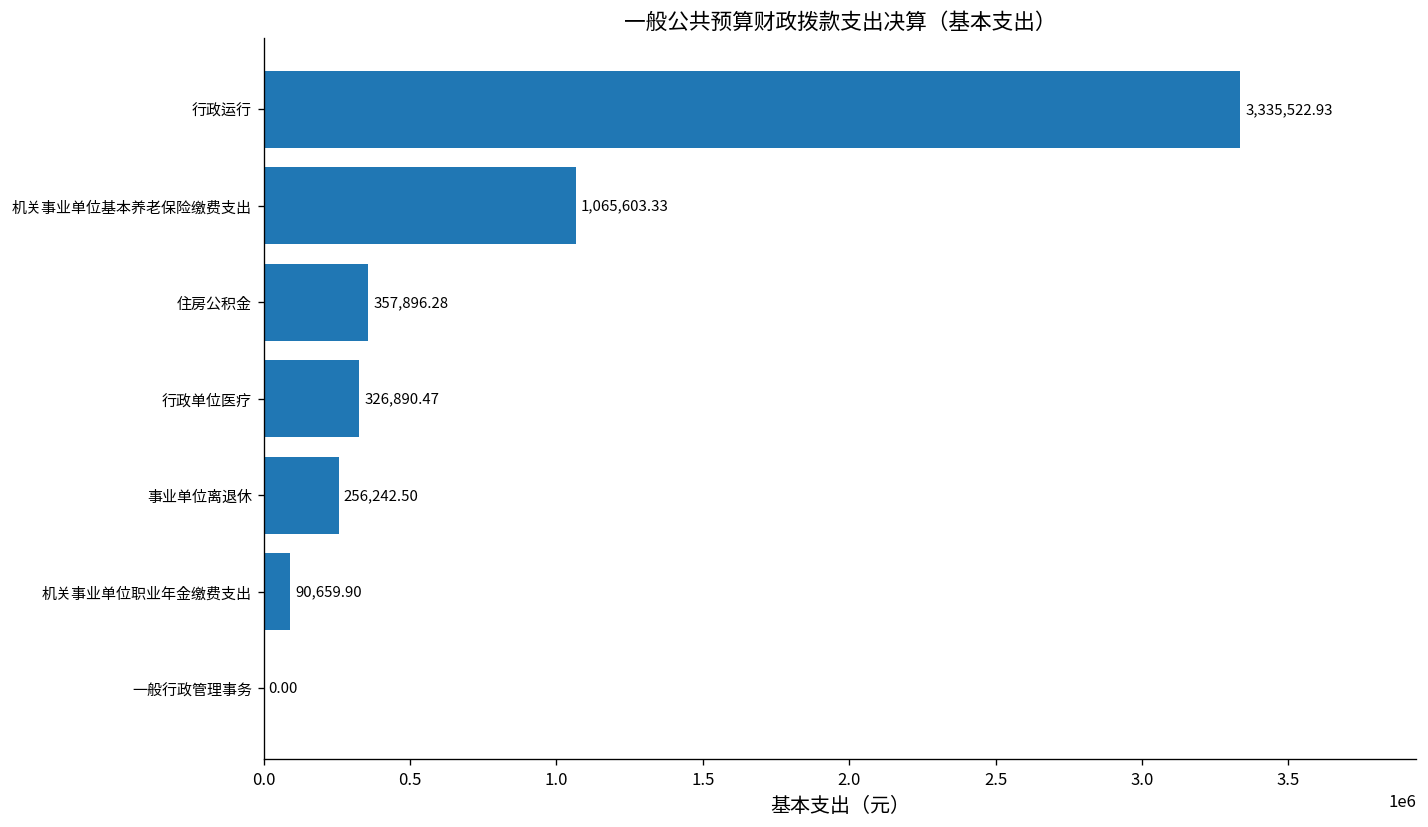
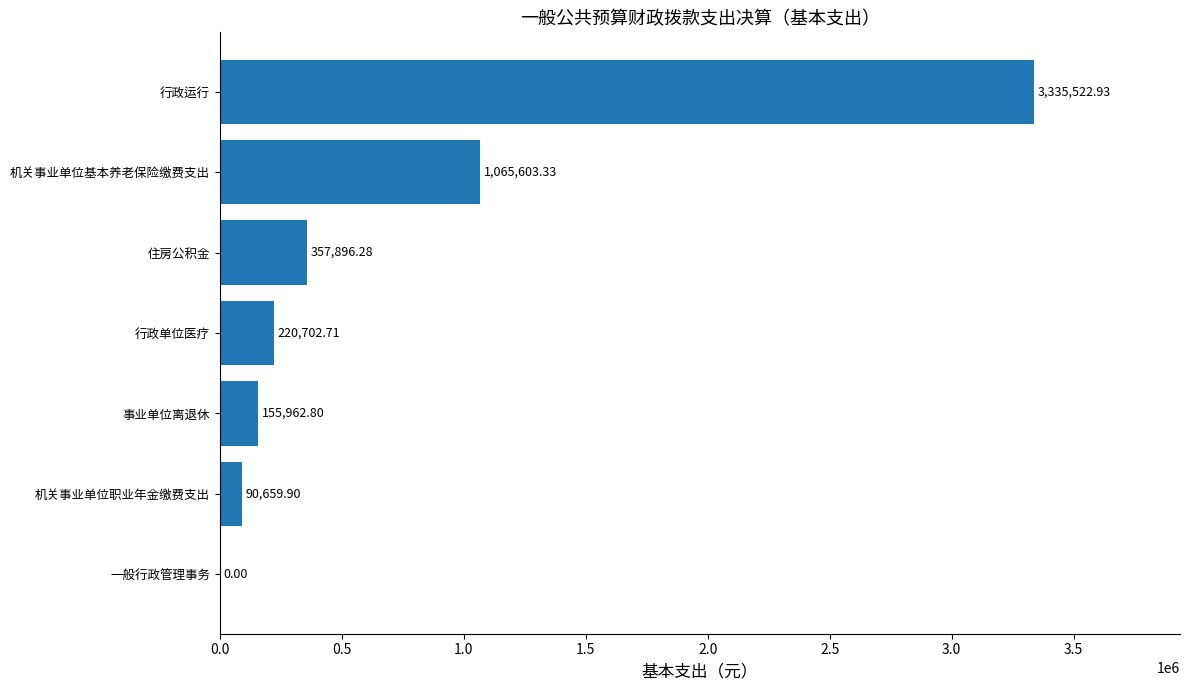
  {
    "行政运行": "3,335,522.93",
    "机关事业单位基本养老保险缴费支出": "1,065,603.33",
    "住房公积金": "357,896.28",
-   "行政单位医疗": "326,890.47",
-   "事业单位离退休": "256,242.50",
+   "行政单位医疗": "220,702.71",
+   "事业单位离退休": "155,962.80",
    "机关事业单位职业年金缴费支出": "90,659.90",
    "一般行政管理事务": "0.00"
  }
